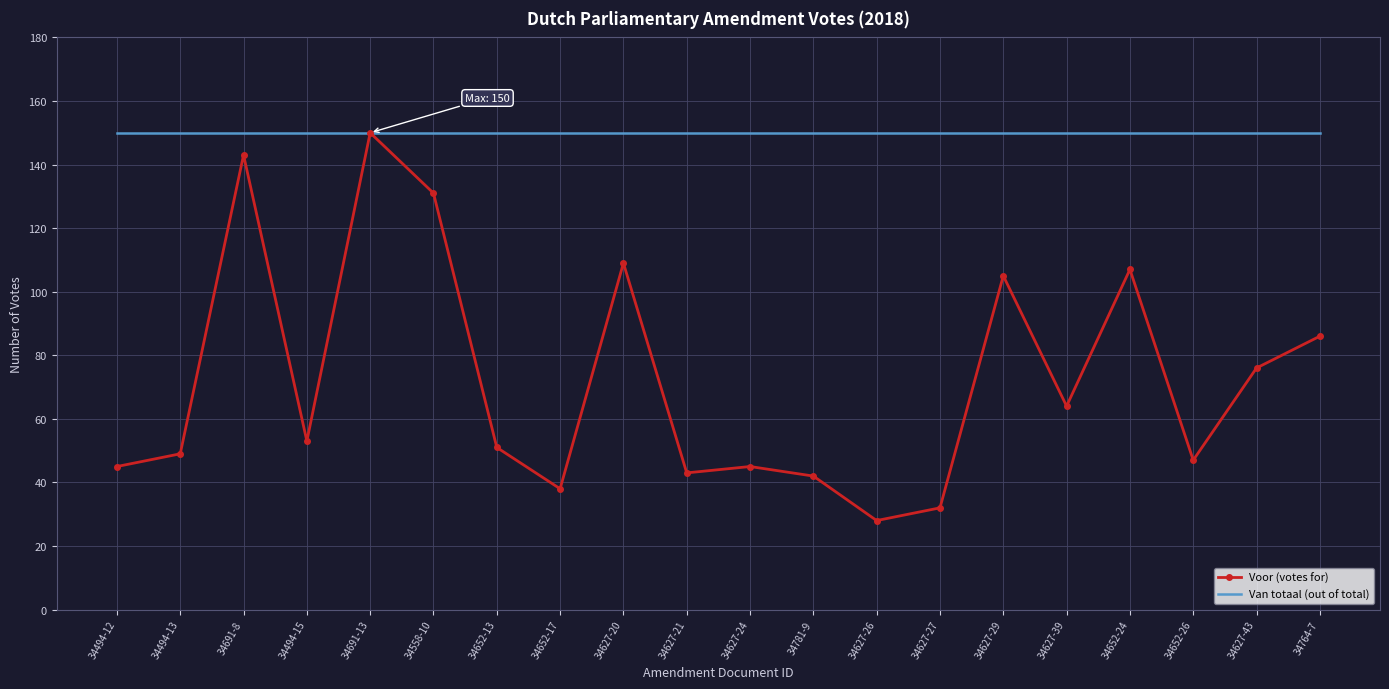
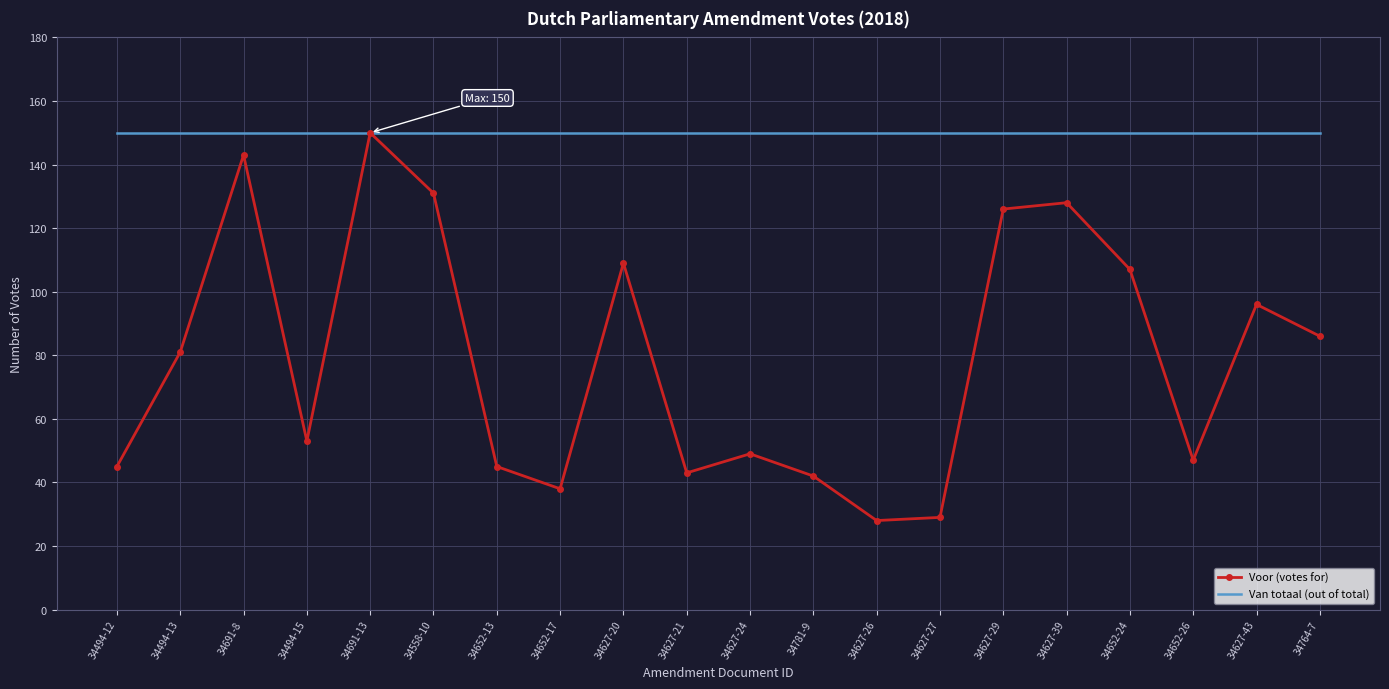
  {
    "Voor (votes for)": {
      "34494-12": 45,
-     "34494-13": 49,
+     "34494-13": 81,
      "34691-8": 143,
      "34494-15": 53,
      "34558-10": 131,
-     "34652-13": 51,
+     "34652-13": 45,
      "34652-17": 38,
      "34627-20": 109,
      "34627-21": 43,
-     "34627-24": 45,
+     "34627-24": 49,
      "34781-9": 42,
      "34627-26": 28,
-     "34627-27": 32,
-     "34627-29": 105,
-     "34627-39": 64,
+     "34627-27": 29,
+     "34627-29": 126,
+     "34627-39": 128,
      "34652-24": 107,
      "34652-26": 47,
-     "34627-43": 76,
+     "34627-43": 96,
      "34764-7": 86
    },
    "Van totaal (out of total)": {
      "34494-12": 150,
      "34494-13": 150,
      "34691-8": 150,
      "34494-15": 150,
      "34652-17": 150,
      "34627-20": 150,
      "34627-21": 150,
      "34627-24": 150,
      "34781-9": 150,
      "34627-26": 150,
      "34627-27": 150,
      "34627-29": 150,
      "34627-39": 150,
      "34652-24": 150,
      "34652-26": 150,
      "34627-43": 150,
      "34764-7": 150
    }
  }
